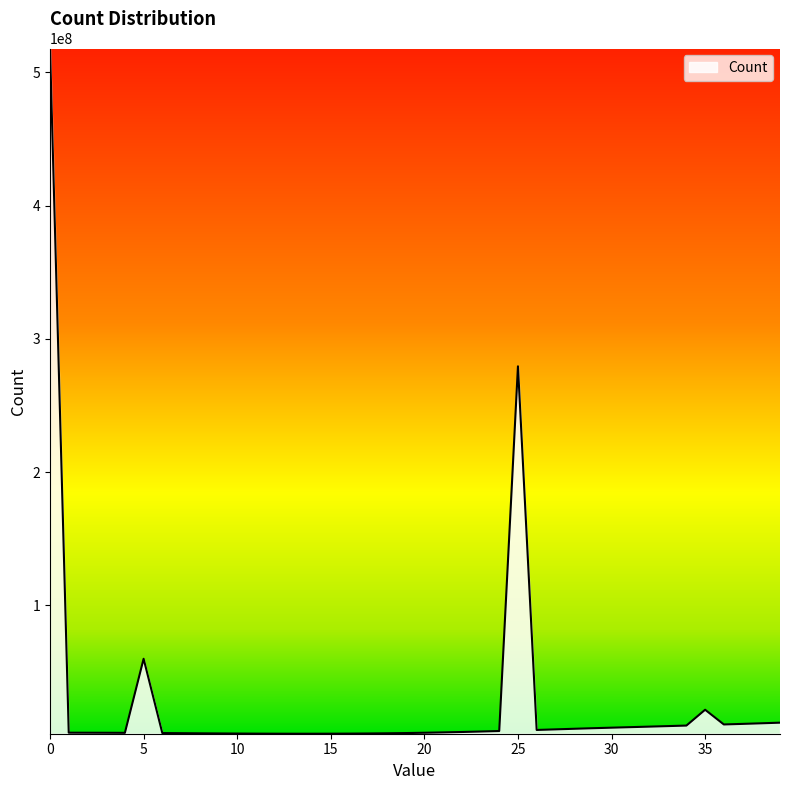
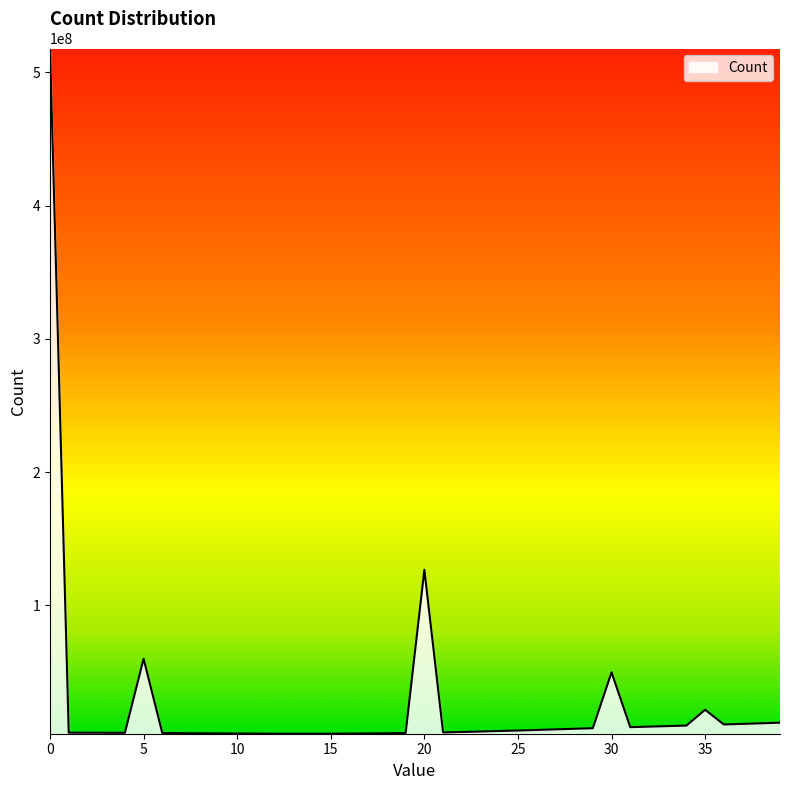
  {
    "0": 518000000,
    "5": 60000000,
    "10": 4000000,
    "15": 4000000,
-   "20": 4000000,
-   "25": 279000000,
-   "30": 8000000,
+   "20": 127000000,
+   "25": 6000000,
+   "30": 50000000,
    "35": 22000000
  }
